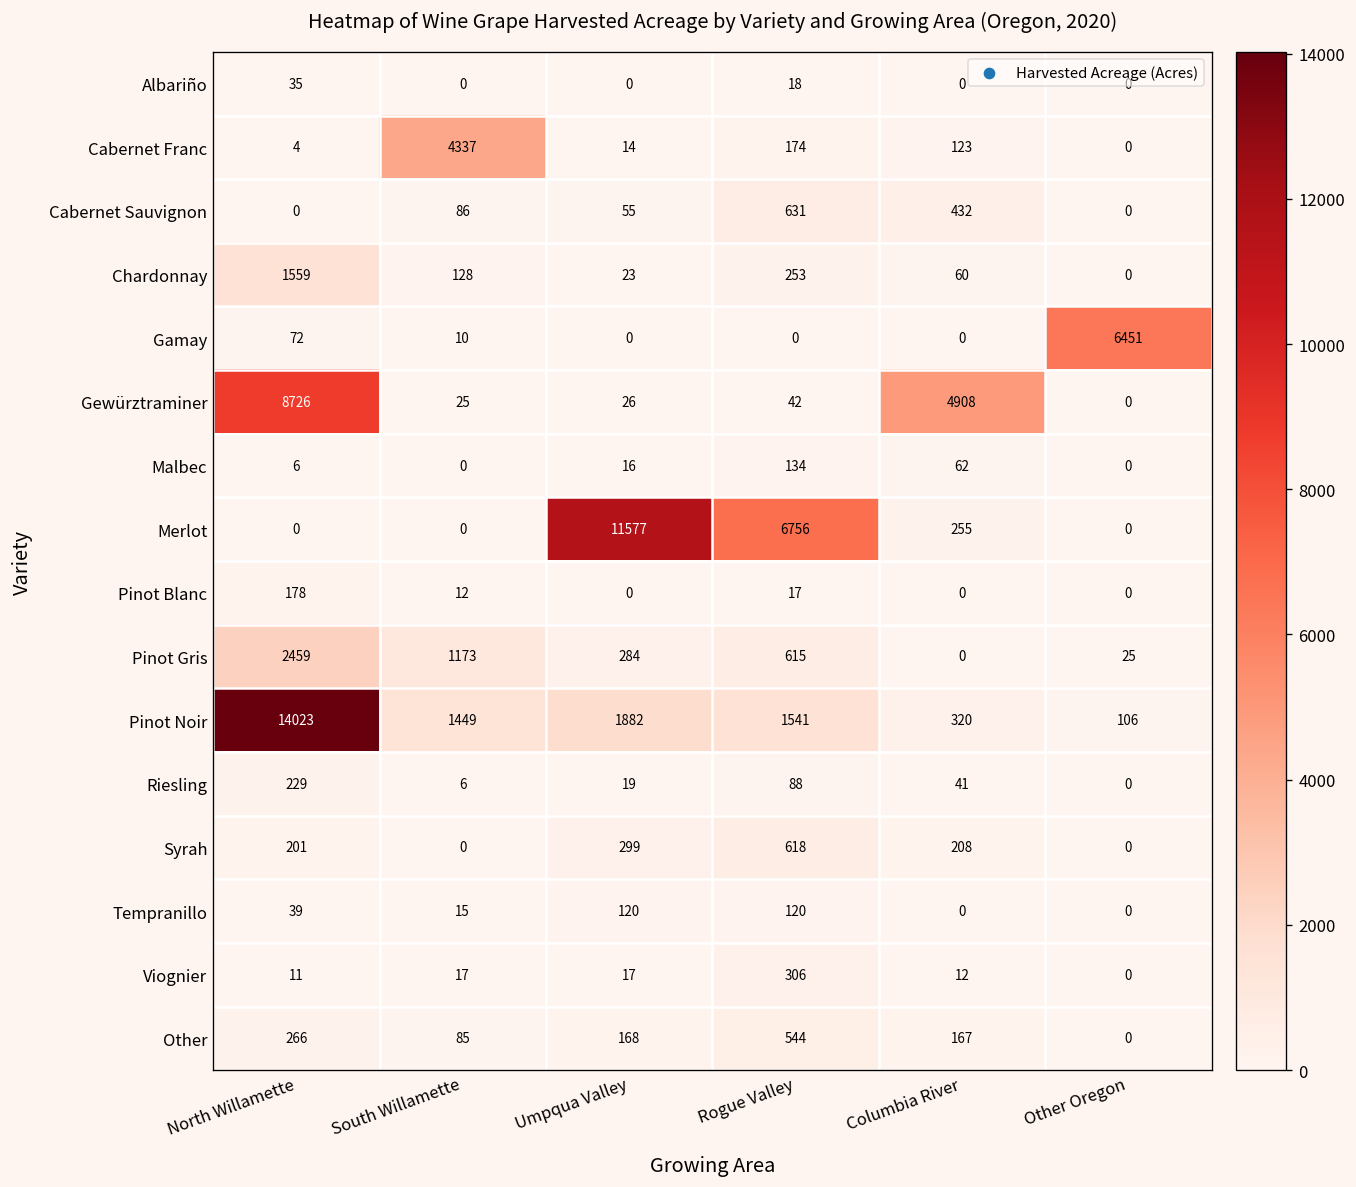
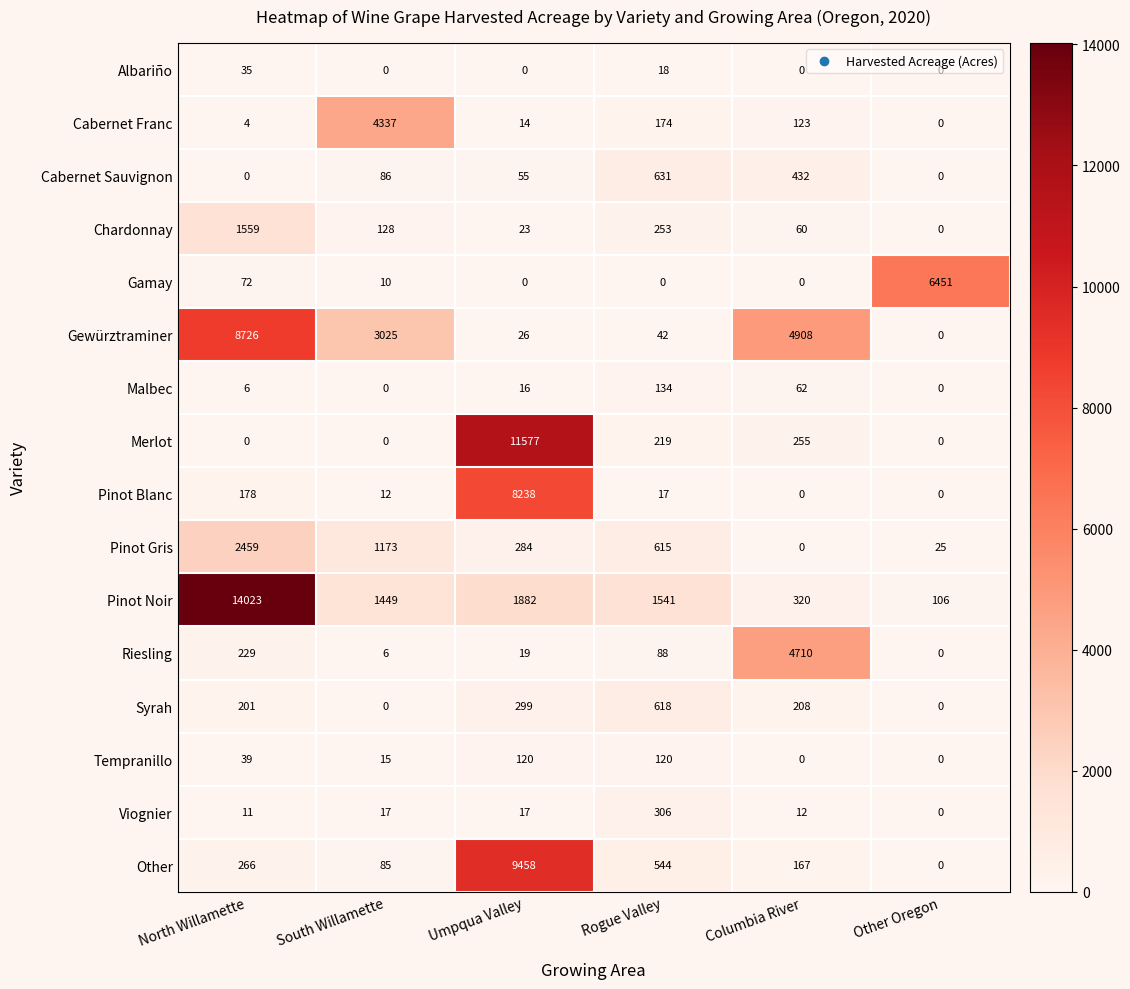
  {
    "Albariño": {
      "North Willamette": 35,
      "South Willamette": 0,
      "Umpqua Valley": 0,
      "Rogue Valley": 18,
      "Columbia River": 0
    },
    "Cabernet Franc": {
      "North Willamette": 4,
      "South Willamette": 4337,
      "Umpqua Valley": 14,
      "Rogue Valley": 174,
      "Columbia River": 123,
      "Other Oregon": 0
    },
    "Cabernet Sauvignon": {
      "North Willamette": 0,
      "South Willamette": 86,
      "Umpqua Valley": 55,
      "Rogue Valley": 631,
      "Columbia River": 432,
      "Other Oregon": 0
    },
    "Chardonnay": {
      "North Willamette": 1559,
      "South Willamette": 128,
      "Umpqua Valley": 23,
      "Rogue Valley": 253,
      "Columbia River": 60,
      "Other Oregon": 0
    },
    "Gamay": {
      "North Willamette": 72,
      "South Willamette": 10,
      "Umpqua Valley": 0,
      "Rogue Valley": 0,
      "Columbia River": 0,
      "Other Oregon": 6451
    },
    "Gewürztraminer": {
      "North Willamette": 8726,
-     "South Willamette": 25,
+     "South Willamette": 3025,
      "Umpqua Valley": 26,
      "Rogue Valley": 42,
      "Columbia River": 4908,
      "Other Oregon": 0
    },
    "Malbec": {
      "North Willamette": 6,
      "South Willamette": 0,
      "Umpqua Valley": 16,
      "Rogue Valley": 134,
      "Columbia River": 62,
      "Other Oregon": 0
    },
    "Merlot": {
      "North Willamette": 0,
      "South Willamette": 0,
      "Umpqua Valley": 11577,
-     "Rogue Valley": 6756,
+     "Rogue Valley": 219,
      "Columbia River": 255,
      "Other Oregon": 0
    },
    "Pinot Blanc": {
      "North Willamette": 178,
      "South Willamette": 12,
-     "Umpqua Valley": 0,
+     "Umpqua Valley": 8238,
      "Rogue Valley": 17,
      "Columbia River": 0,
      "Other Oregon": 0
    },
    "Pinot Gris": {
      "North Willamette": 2459,
      "South Willamette": 1173,
      "Umpqua Valley": 284,
      "Rogue Valley": 615,
      "Columbia River": 0,
      "Other Oregon": 25
    },
    "Pinot Noir": {
      "North Willamette": 14023,
      "South Willamette": 1449,
      "Umpqua Valley": 1882,
      "Rogue Valley": 1541,
      "Columbia River": 320,
      "Other Oregon": 106
    },
    "Riesling": {
      "North Willamette": 229,
      "South Willamette": 6,
      "Umpqua Valley": 19,
      "Rogue Valley": 88,
-     "Columbia River": 41,
+     "Columbia River": 4710,
      "Other Oregon": 0
    },
    "Syrah": {
      "North Willamette": 201,
      "South Willamette": 0,
      "Umpqua Valley": 299,
      "Rogue Valley": 618,
      "Columbia River": 208,
      "Other Oregon": 0
    },
    "Tempranillo": {
      "North Willamette": 39,
      "South Willamette": 15,
      "Umpqua Valley": 120,
      "Rogue Valley": 120,
      "Columbia River": 0,
      "Other Oregon": 0
    },
    "Viognier": {
      "North Willamette": 11,
      "South Willamette": 17,
      "Umpqua Valley": 17,
      "Rogue Valley": 306,
      "Columbia River": 12,
      "Other Oregon": 0
    },
    "Other": {
      "North Willamette": 266,
      "South Willamette": 85,
-     "Umpqua Valley": 168,
+     "Umpqua Valley": 9458,
      "Rogue Valley": 544,
      "Columbia River": 167,
      "Other Oregon": 0
    }
  }
